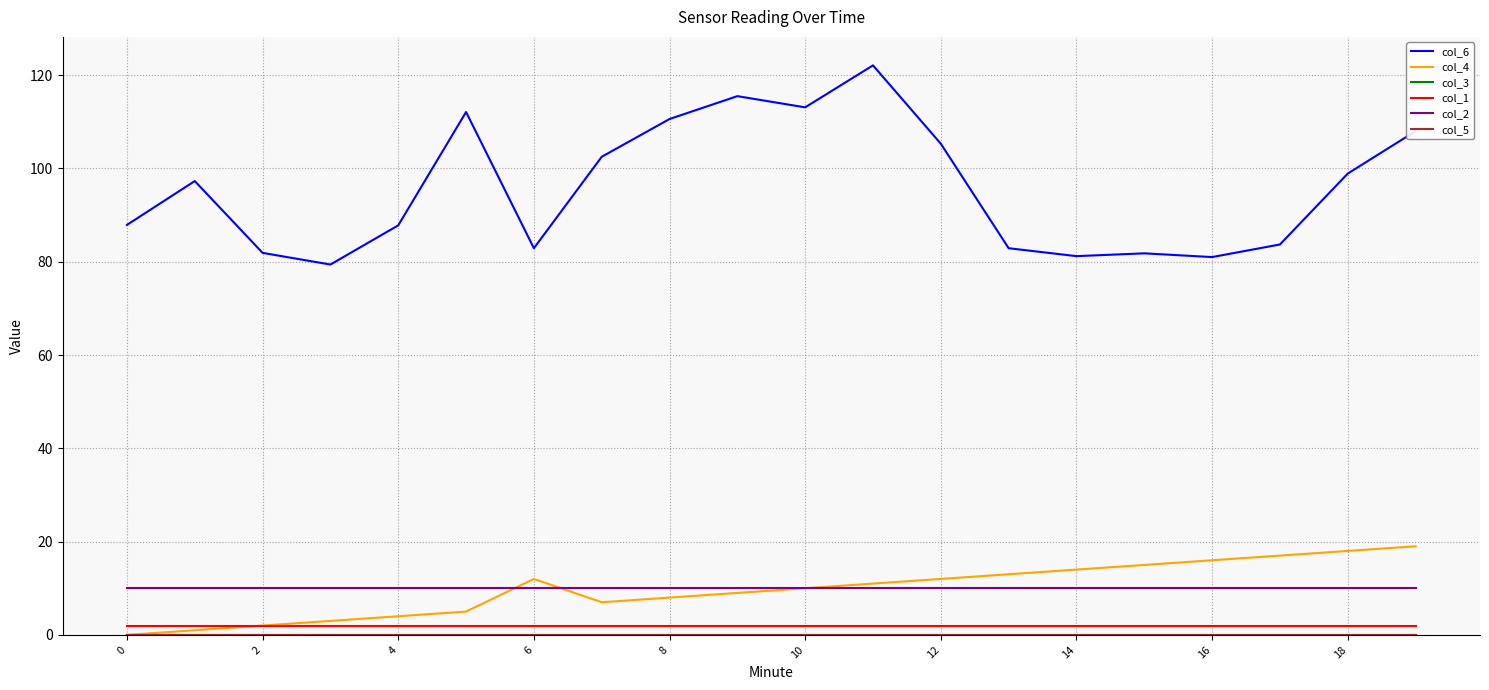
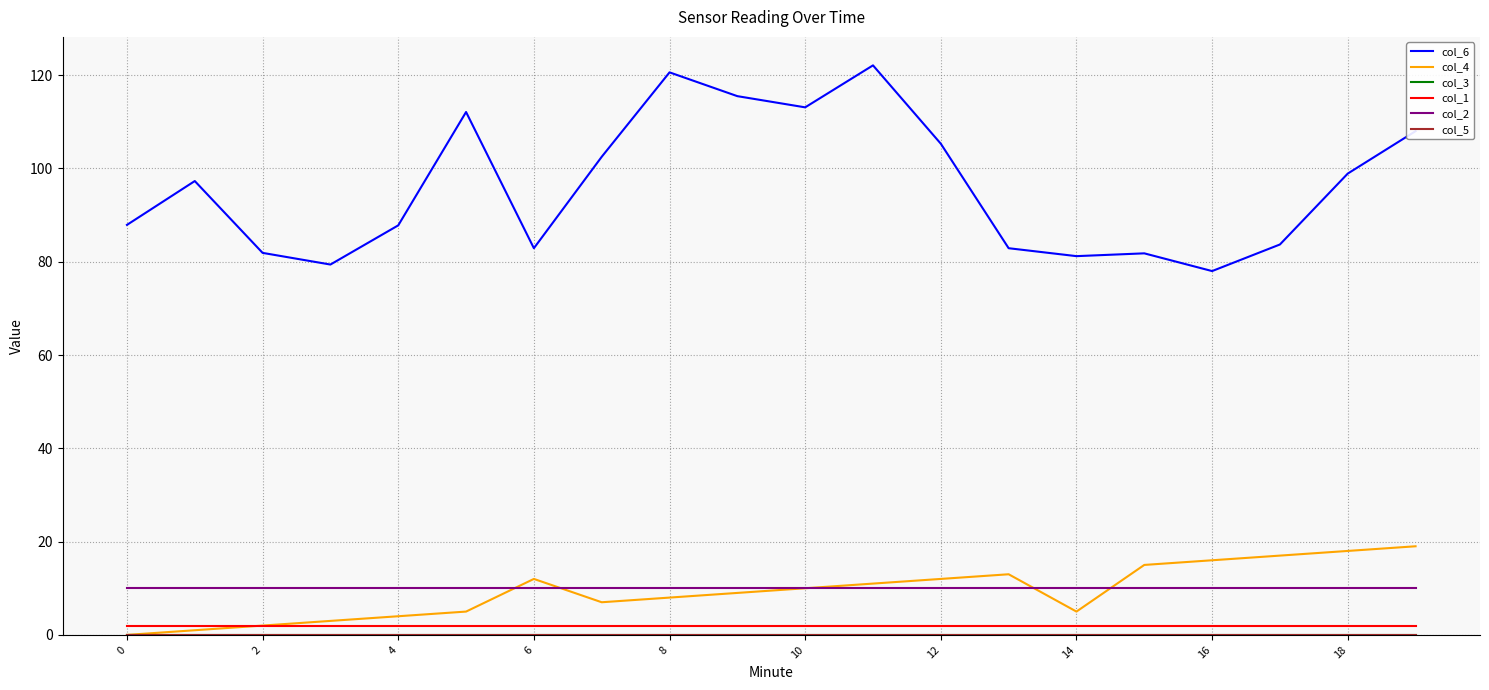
  {
    "col_6": {
      "0": 88,
      "2": 82,
      "4": 88,
      "6": 83,
-     "8": 111,
+     "8": 121,
      "10": 113,
      "12": 105,
      "14": 81,
-     "16": 81,
+     "16": 78,
      "18": 99
    },
    "col_4": {
      "4": 4,
      "6": 12,
      "8": 8,
      "12": 12,
-     "14": 14,
+     "14": 5,
      "16": 16,
      "18": 18
    },
    "col_5": {
      "2": 0,
      "4": 0,
      "6": 0,
      "8": 0,
      "10": 0,
      "12": 0,
      "14": 0,
      "16": 0,
      "18": 0
    },
    "col_1": {
      "0": 2,
      "4": 2,
      "6": 2,
      "8": 2,
      "10": 2,
      "12": 2,
      "14": 2,
      "16": 2,
      "18": 2
    },
    "col_2": {
      "0": 10,
      "2": 10,
      "4": 10,
      "6": 10,
      "8": 10,
      "12": 10,
      "14": 10,
      "16": 10,
      "18": 10
    }
  }
